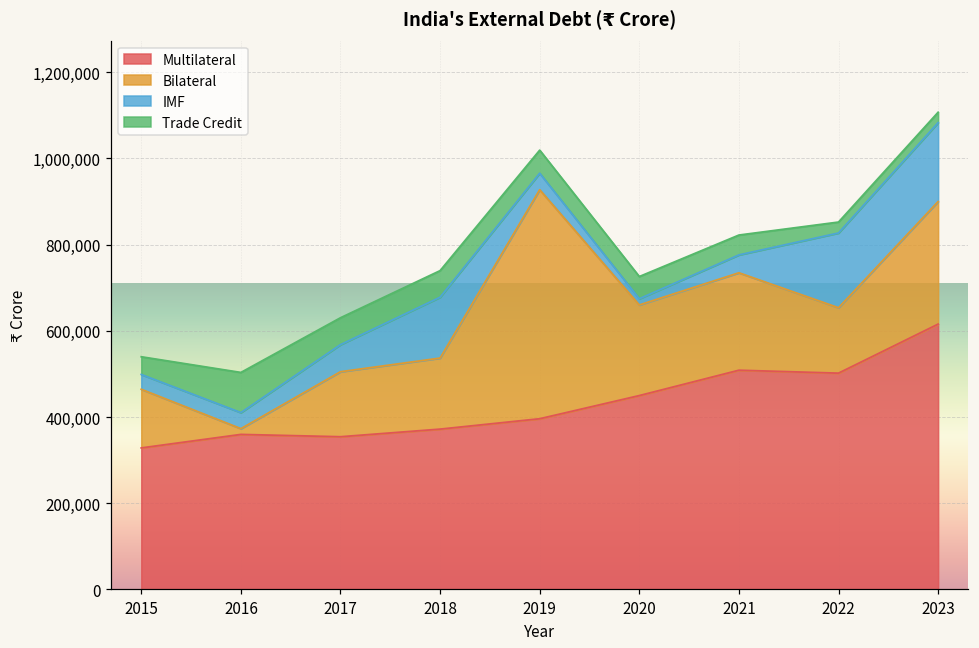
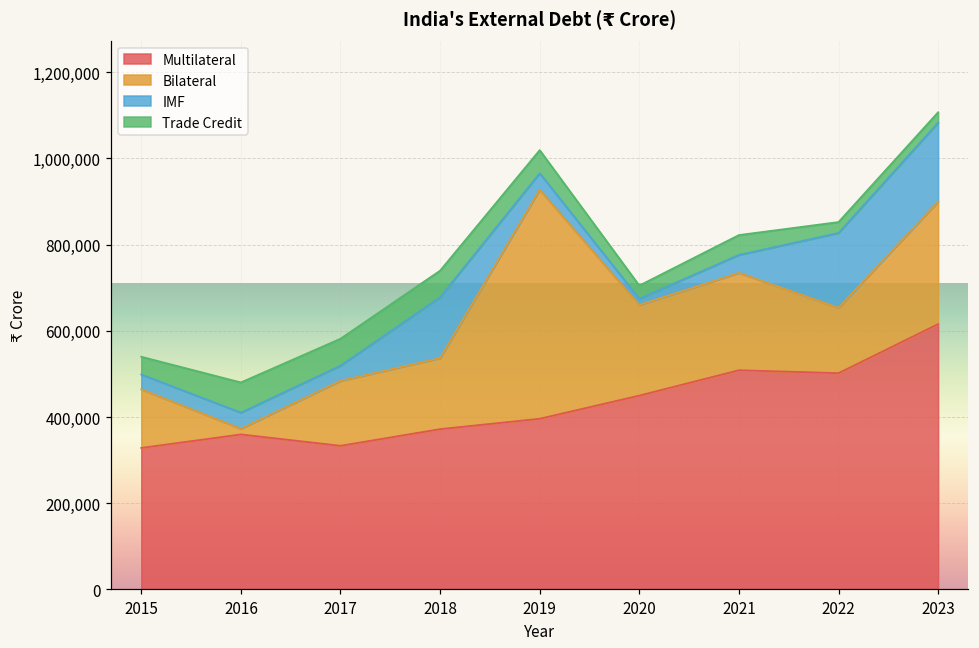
  {
    "Multilateral": {
      "2015": "330,000",
      "2016": "360,000",
-     "2017": "350,000",
+     "2017": "330,000",
      "2018": "370,000",
      "2019": "400,000",
      "2020": "450,000",
      "2021": "510,000",
      "2022": "500,000",
      "2023": "620,000"
    },
    "Bilateral": {
      "2015": "140,000",
      "2016": "10,000",
      "2017": "150,000",
      "2018": "160,000",
      "2019": "530,000",
      "2020": "210,000",
      "2021": "230,000",
      "2022": "150,000",
      "2023": "280,000"
    },
    "IMF": {
      "2015": "30,000",
      "2016": "40,000",
-     "2017": "60,000",
+     "2017": "40,000",
      "2018": "140,000",
      "2019": "40,000",
      "2020": "10,000",
      "2021": "40,000",
      "2022": "170,000",
      "2023": "180,000"
    },
    "Trade Credit": {
      "2015": "40,000",
-     "2016": "90,000",
+     "2016": "70,000",
      "2017": "60,000",
      "2018": "60,000",
      "2019": "50,000",
-     "2020": "50,000",
+     "2020": "30,000",
      "2021": "50,000",
      "2022": "30,000",
      "2023": "20,000"
    }
  }
